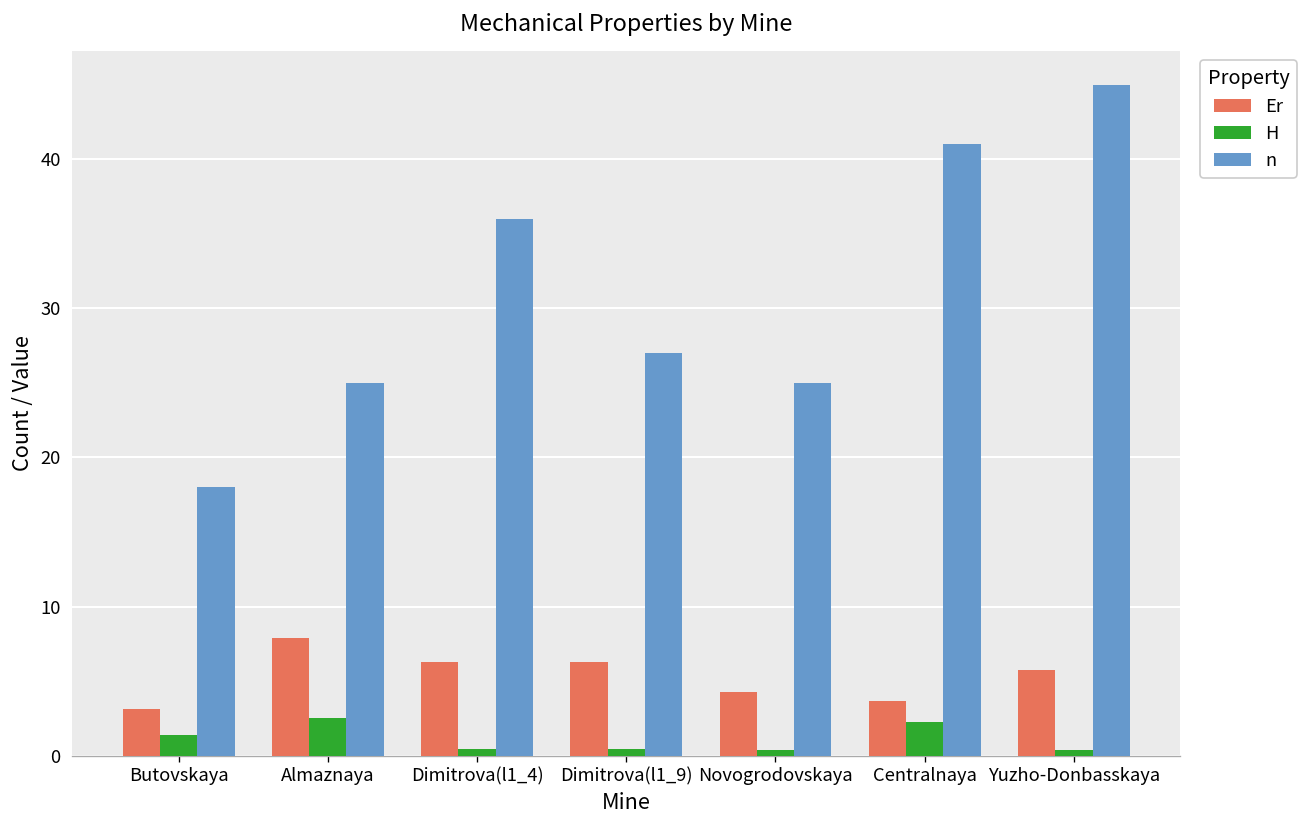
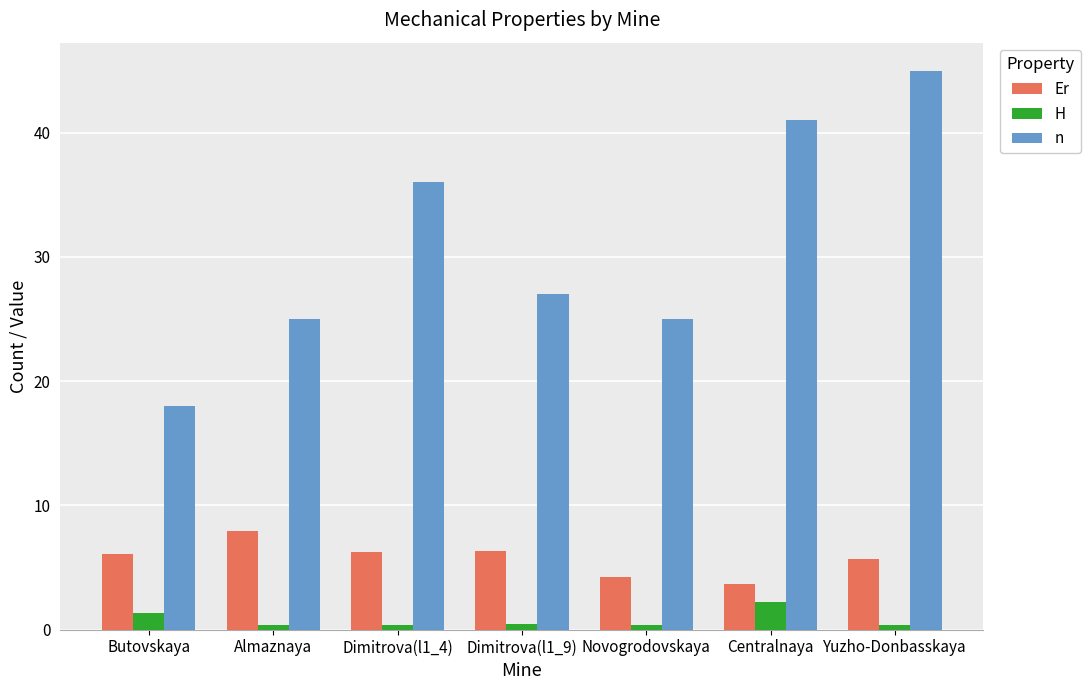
  {
    "Er": {
-     "Butovskaya": 3.1,
+     "Butovskaya": 6.1,
      "Almaznaya": 7.9,
      "Dimitrova(l1_4)": 6.3,
      "Dimitrova(l1_9)": 6.3,
      "Novogrodovskaya": 4.3,
      "Centralnaya": 3.7,
      "Yuzho-Donbasskaya": 5.7
    },
    "H": {
      "Butovskaya": 1.4,
-     "Almaznaya": 2.6,
+     "Almaznaya": 0.4,
      "Dimitrova(l1_4)": 0.4,
      "Dimitrova(l1_9)": 0.4,
      "Novogrodovskaya": 0.4,
      "Centralnaya": 2.3,
      "Yuzho-Donbasskaya": 0.4
    },
    "n": {
      "Butovskaya": 18.0,
      "Almaznaya": 25.0,
      "Dimitrova(l1_4)": 36.0,
      "Dimitrova(l1_9)": 27.0,
      "Novogrodovskaya": 25.0,
      "Centralnaya": 41.0,
      "Yuzho-Donbasskaya": 45.0
    }
  }
